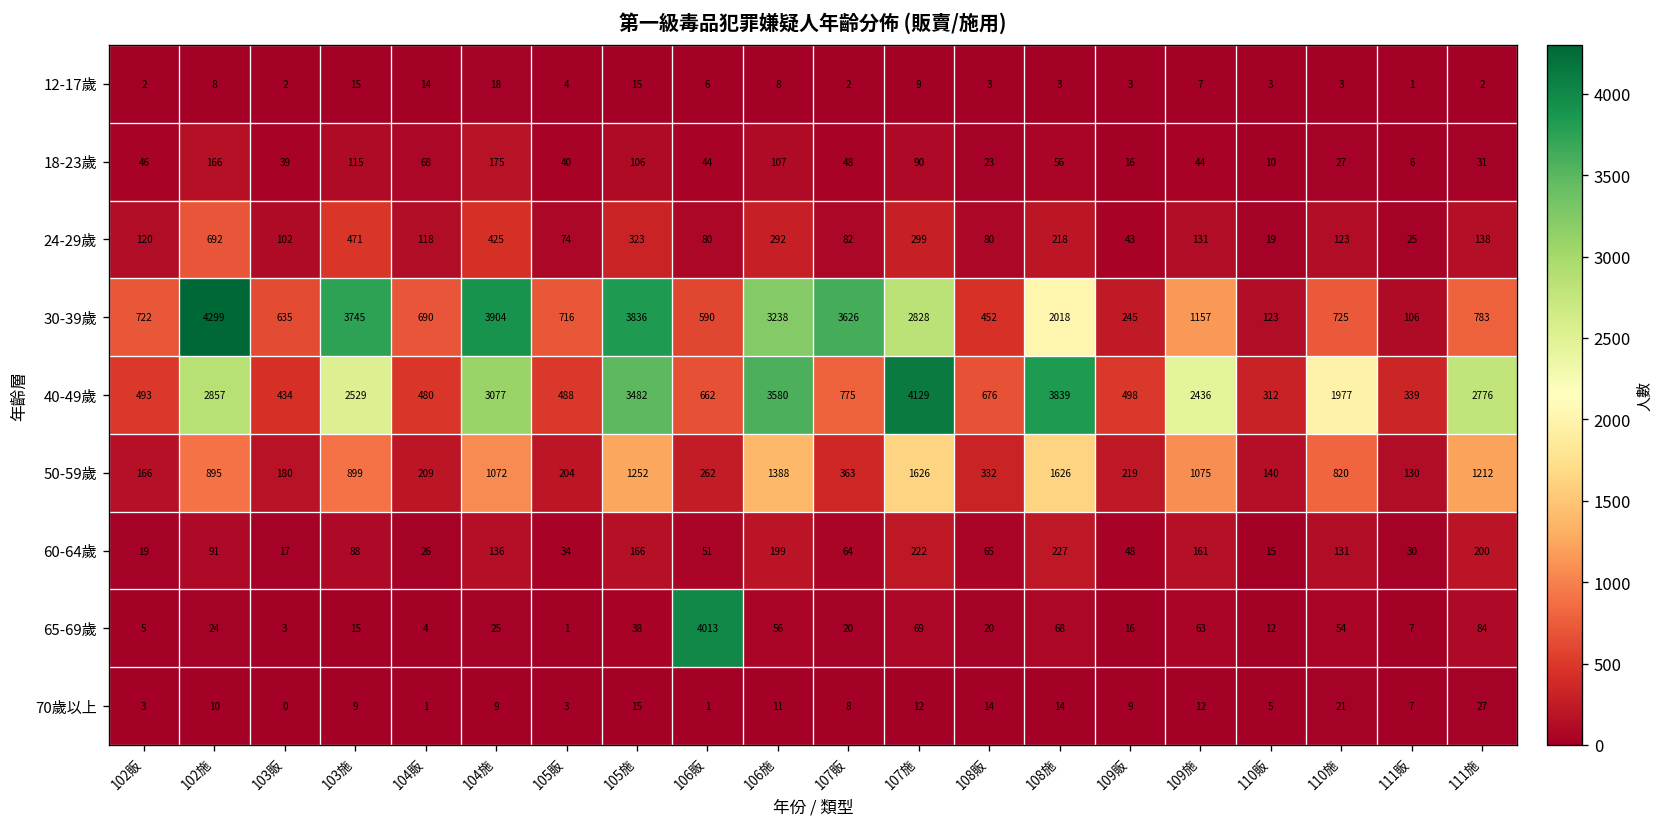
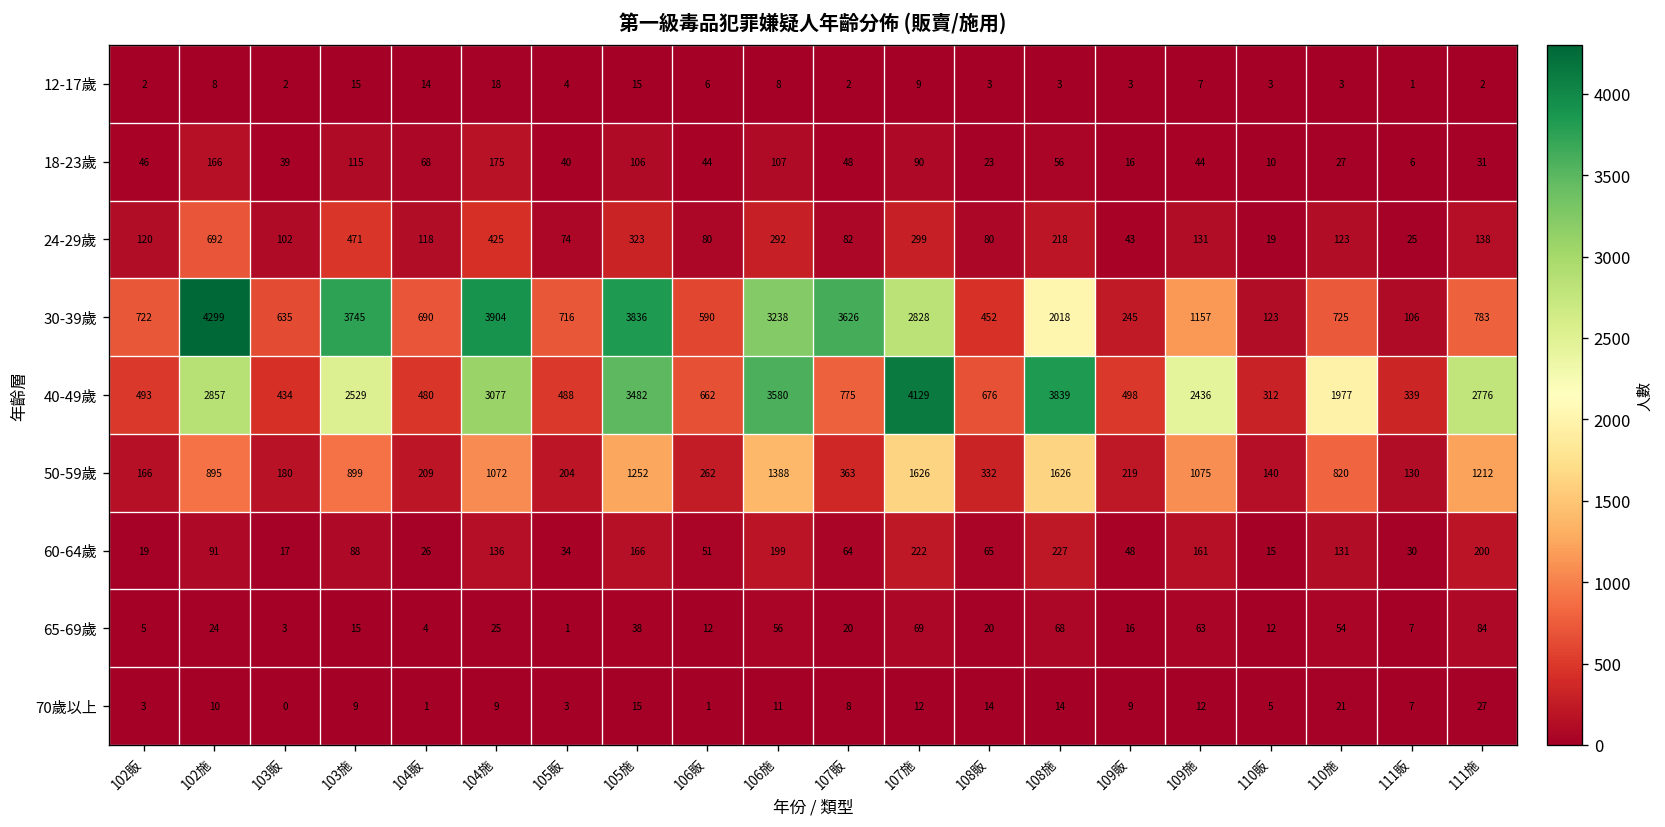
  {
    "12-17歲": {
      "102販": 2,
      "102施": 8,
      "103販": 2,
      "103施": 15,
      "104販": 14,
      "104施": 18,
      "105販": 4,
      "105施": 15,
      "106販": 6,
      "106施": 8,
      "107販": 2,
      "107施": 9,
      "108販": 3,
      "108施": 3,
      "109販": 3,
      "109施": 7,
      "110販": 3,
      "110施": 3,
      "111販": 1,
      "111施": 2
    },
    "18-23歲": {
      "102販": 46,
      "102施": 166,
      "103販": 39,
      "103施": 115,
      "104販": 68,
      "104施": 175,
      "105販": 40,
      "105施": 106,
      "106販": 44,
      "106施": 107,
      "107販": 48,
      "107施": 90,
      "108販": 23,
      "108施": 56,
      "109販": 16,
      "109施": 44,
      "110販": 10,
      "110施": 27,
      "111販": 6,
      "111施": 31
    },
    "24-29歲": {
      "102販": 120,
      "102施": 692,
      "103販": 102,
      "103施": 471,
      "104販": 118,
      "104施": 425,
      "105販": 74,
      "105施": 323,
      "106販": 80,
      "106施": 292,
      "107販": 82,
      "107施": 299,
      "108販": 80,
      "108施": 218,
      "109販": 43,
      "109施": 131,
      "110販": 19,
      "110施": 123,
      "111販": 25,
      "111施": 138
    },
    "30-39歲": {
      "102販": 722,
      "102施": 4299,
      "103販": 635,
      "103施": 3745,
      "104販": 690,
      "104施": 3904,
      "105販": 716,
      "105施": 3836,
      "106販": 590,
      "106施": 3238,
      "107販": 3626,
      "107施": 2828,
      "108販": 452,
      "108施": 2018,
      "109販": 245,
      "109施": 1157,
      "110販": 123,
      "110施": 725,
      "111販": 106,
      "111施": 783
    },
    "40-49歲": {
      "102販": 493,
      "102施": 2857,
      "103販": 434,
      "103施": 2529,
      "104販": 480,
      "104施": 3077,
      "105販": 488,
      "105施": 3482,
      "106販": 662,
      "106施": 3580,
      "107販": 775,
      "107施": 4129,
      "108販": 676,
      "108施": 3839,
      "109販": 498,
      "109施": 2436,
      "110販": 312,
      "110施": 1977,
      "111販": 339,
      "111施": 2776
    },
    "50-59歲": {
      "102販": 166,
      "102施": 895,
      "103販": 180,
      "103施": 899,
      "104販": 209,
      "104施": 1072,
      "105販": 204,
      "105施": 1252,
      "106販": 262,
      "106施": 1388,
      "107販": 363,
      "107施": 1626,
      "108販": 332,
      "108施": 1626,
      "109販": 219,
      "109施": 1075,
      "110販": 140,
      "110施": 820,
      "111販": 130,
      "111施": 1212
    },
    "60-64歲": {
      "102販": 19,
      "102施": 91,
      "103販": 17,
      "103施": 88,
      "104販": 26,
      "104施": 136,
      "105販": 34,
      "105施": 166,
      "106販": 51,
      "106施": 199,
      "107販": 64,
      "107施": 222,
      "108販": 65,
      "108施": 227,
      "109販": 48,
      "109施": 161,
      "110販": 15,
      "110施": 131,
      "111販": 30,
      "111施": 200
    },
    "65-69歲": {
      "102販": 5,
      "102施": 24,
      "103販": 3,
      "103施": 15,
      "104販": 4,
      "104施": 25,
      "105販": 1,
      "105施": 38,
-     "106販": 4013,
+     "106販": 12,
      "106施": 56,
      "107販": 20,
      "107施": 69,
      "108販": 20,
      "108施": 68,
      "109販": 16,
      "109施": 63,
      "110販": 12,
      "110施": 54,
      "111販": 7,
      "111施": 84
    },
    "70歲以上": {
      "102販": 3,
      "102施": 10,
      "103販": 0,
      "103施": 9,
      "104販": 1,
      "104施": 9,
      "105販": 3,
      "105施": 15,
      "106販": 1,
      "106施": 11,
      "107販": 8,
      "107施": 12,
      "108販": 14,
      "108施": 14,
      "109販": 9,
      "109施": 12,
      "110販": 5,
      "110施": 21,
      "111販": 7,
      "111施": 27
    }
  }
